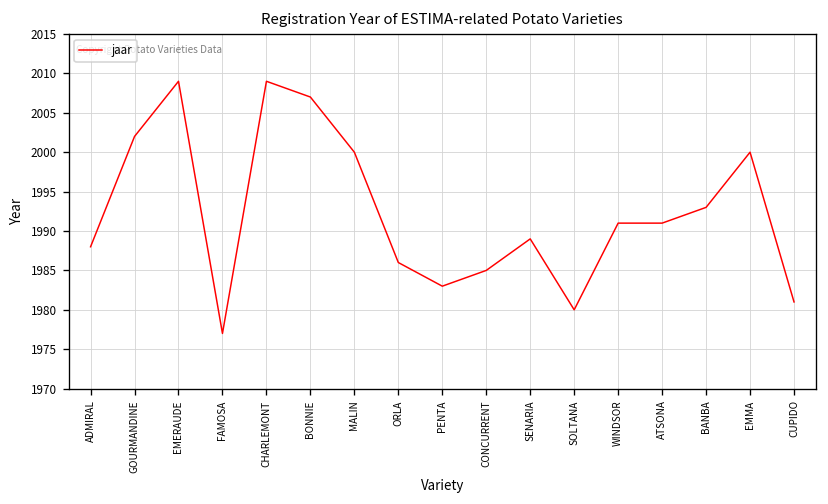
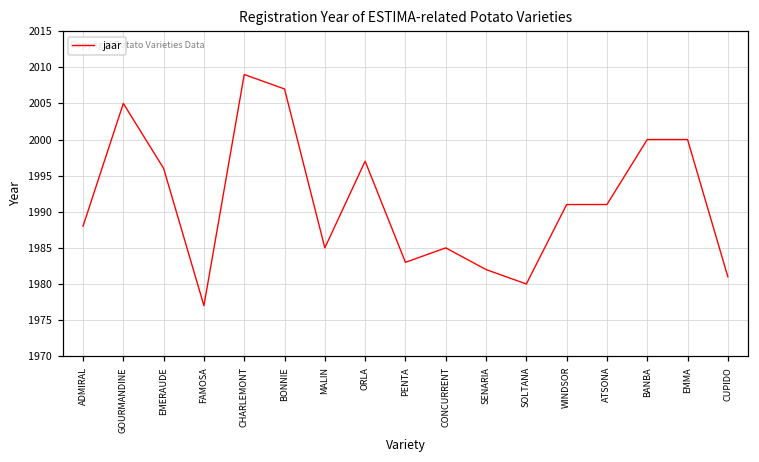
  {
    "ADMIRAL": 1988,
-   "GOURMANDINE": 2002,
-   "EMERAUDE": 2009,
+   "GOURMANDINE": 2005,
+   "EMERAUDE": 1996,
    "FAMOSA": 1977,
    "CHARLEMONT": 2009,
    "BONNIE": 2007,
-   "MALIN": 2000,
-   "ORLA": 1986,
+   "MALIN": 1985,
+   "ORLA": 1997,
    "PENTA": 1983,
    "CONCURRENT": 1985,
-   "SENARIA": 1989,
+   "SENARIA": 1982,
    "SOLTANA": 1980,
    "WINDSOR": 1991,
    "ATSONA": 1991,
-   "BANBA": 1993,
+   "BANBA": 2000,
    "EMMA": 2000,
    "CUPIDO": 1981
  }
